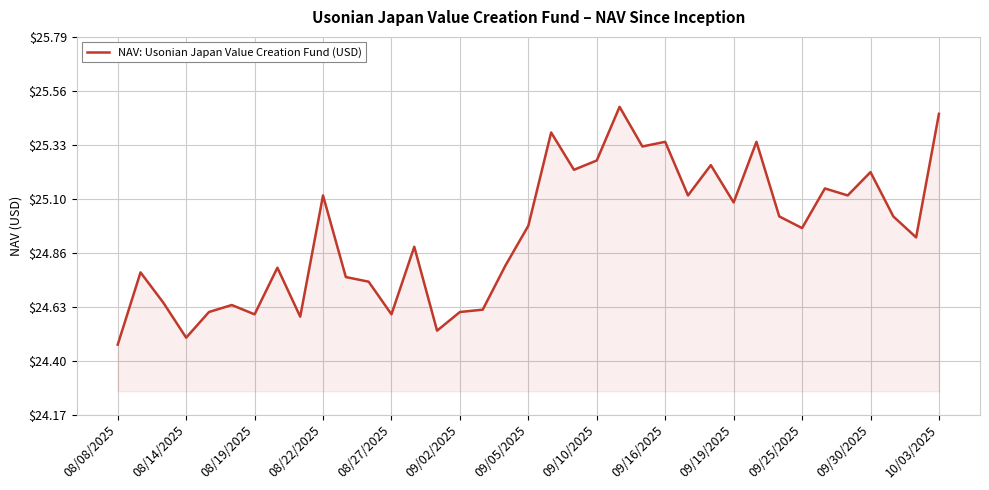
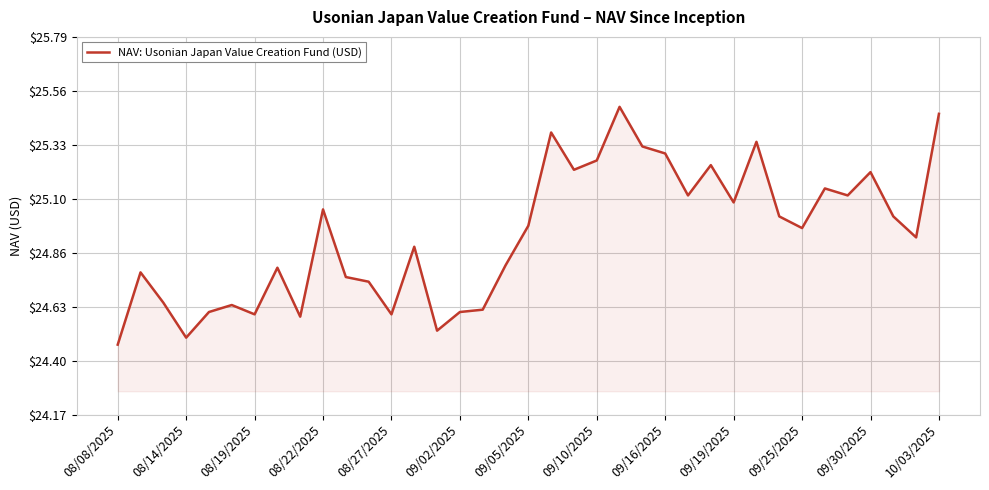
  {
    "08/08/2025": "$24.47",
    "08/14/2025": "$24.50",
    "08/19/2025": "$24.60",
-   "08/22/2025": "$25.11",
+   "08/22/2025": "$25.05",
    "08/27/2025": "$24.60",
    "09/02/2025": "$24.61",
    "09/05/2025": "$24.98",
    "09/10/2025": "$25.26",
-   "09/16/2025": "$25.34",
+   "09/16/2025": "$25.29",
    "09/19/2025": "$25.08",
    "09/25/2025": "$24.97",
    "09/30/2025": "$25.21",
    "10/03/2025": "$25.46"
  }
